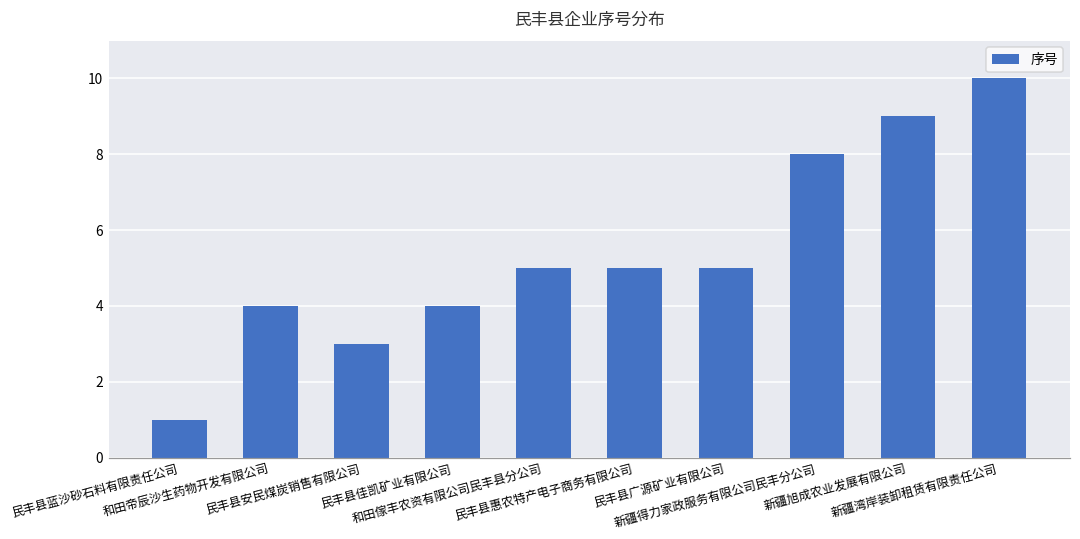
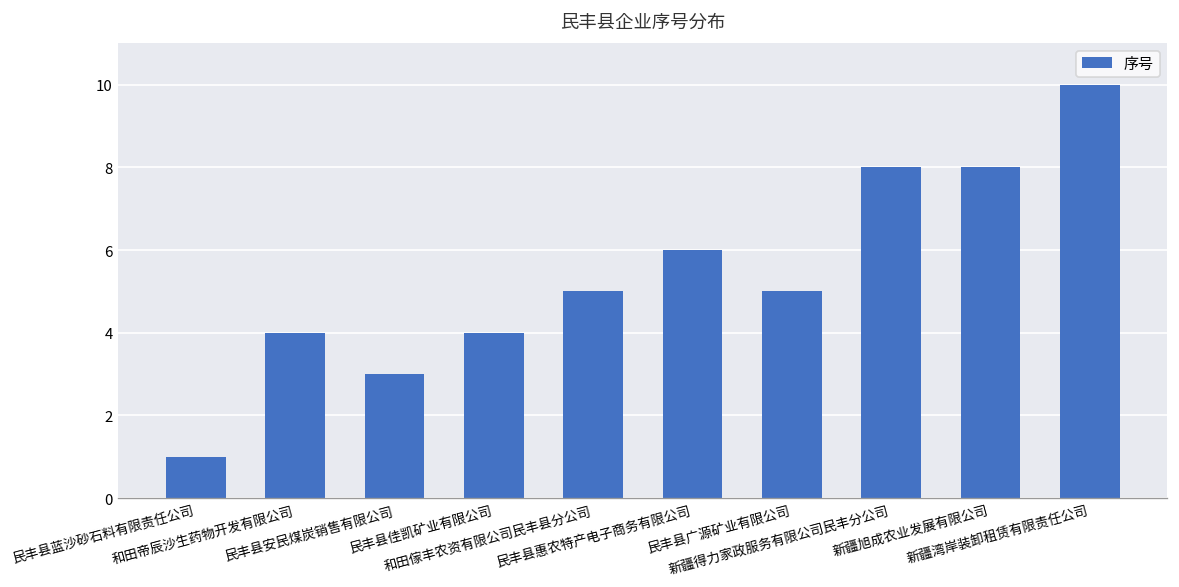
  {
    "民丰县蓝沙砂石料有限责任公司": 1,
    "和田帝辰沙生药物开发有限公司": 4,
    "民丰县安民煤炭销售有限公司": 3,
    "民丰县佳凯矿业有限公司": 4,
    "和田傢丰农资有限公司民丰县分公司": 5,
-   "民丰县惠农特产电子商务有限公司": 5,
+   "民丰县惠农特产电子商务有限公司": 6,
    "民丰县广源矿业有限公司": 5,
    "新疆得力家政服务有限公司民丰分公司": 8,
-   "新疆旭成农业发展有限公司": 9,
+   "新疆旭成农业发展有限公司": 8,
    "新疆湾岸装卸租赁有限责任公司": 10
  }
